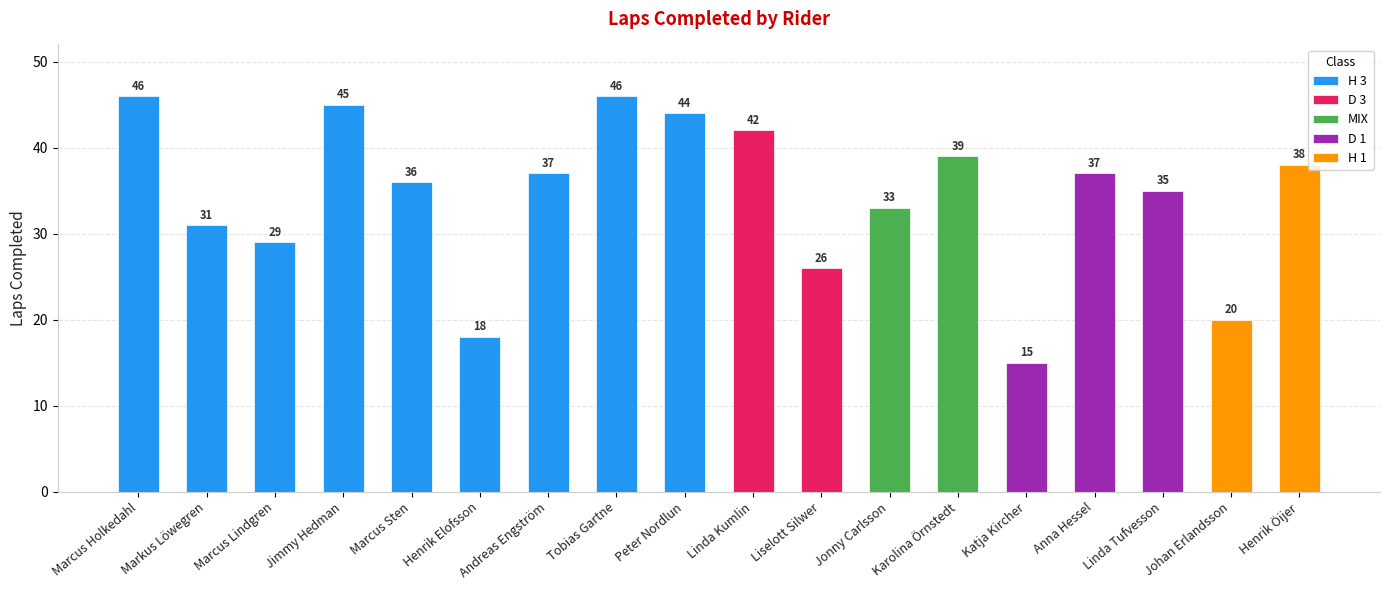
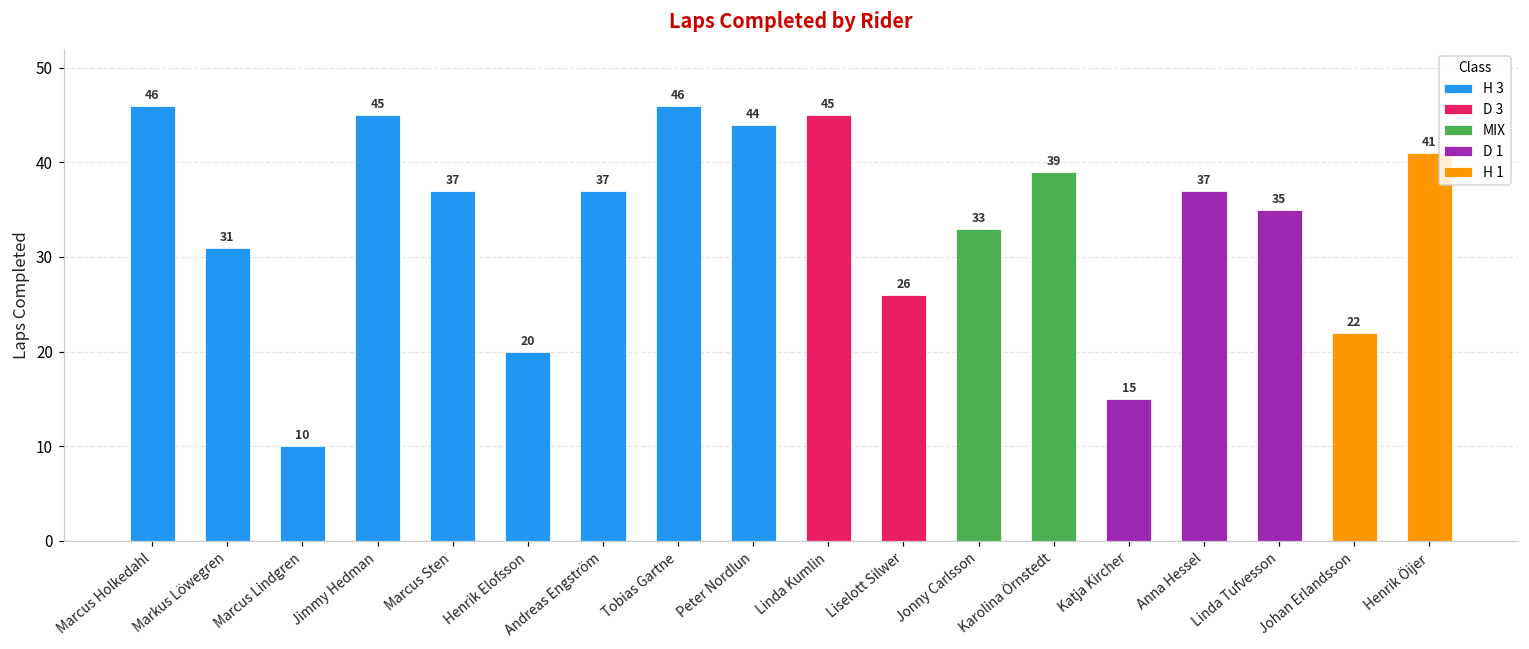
  {
    "Marcus Holkedahl": 46,
    "Markus Löwegren": 31,
-   "Marcus Lindgren": 29,
+   "Marcus Lindgren": 10,
    "Jimmy Hedman": 45,
-   "Marcus Sten": 36,
-   "Henrik Elofsson": 18,
+   "Marcus Sten": 37,
+   "Henrik Elofsson": 20,
    "Andreas Engström": 37,
    "Tobias Gartne": 46,
    "Peter Nordlun": 44,
-   "Linda Kumlin": 42,
+   "Linda Kumlin": 45,
    "Liselott Silwer": 26,
    "Jonny Carlsson": 33,
    "Karolina Örnstedt": 39,
    "Katja Kircher": 15,
    "Anna Hessel": 37,
    "Linda Tufvesson": 35,
-   "Johan Erlandsson": 20,
-   "Henrik Öijer": 38
+   "Johan Erlandsson": 22,
+   "Henrik Öijer": 41
  }
